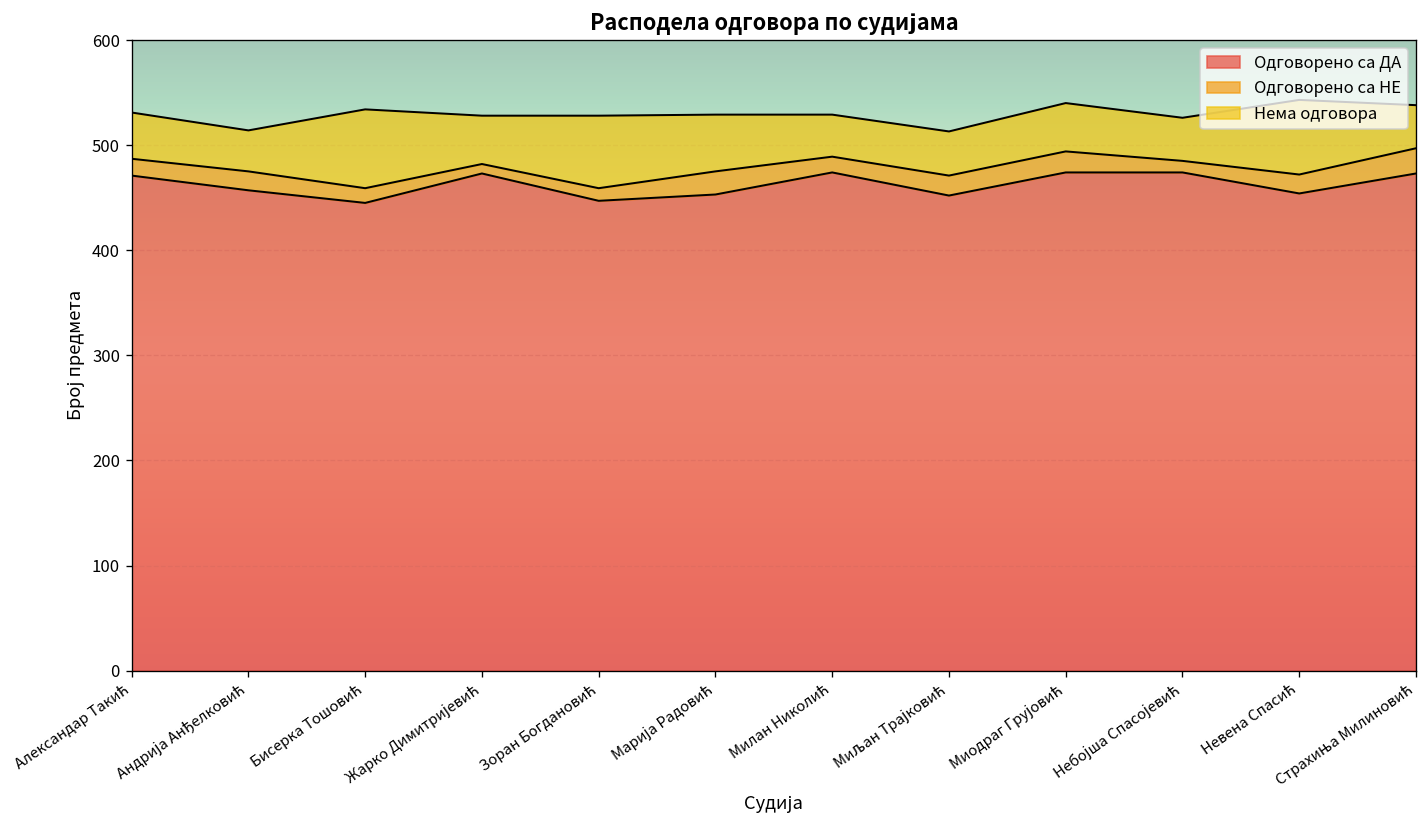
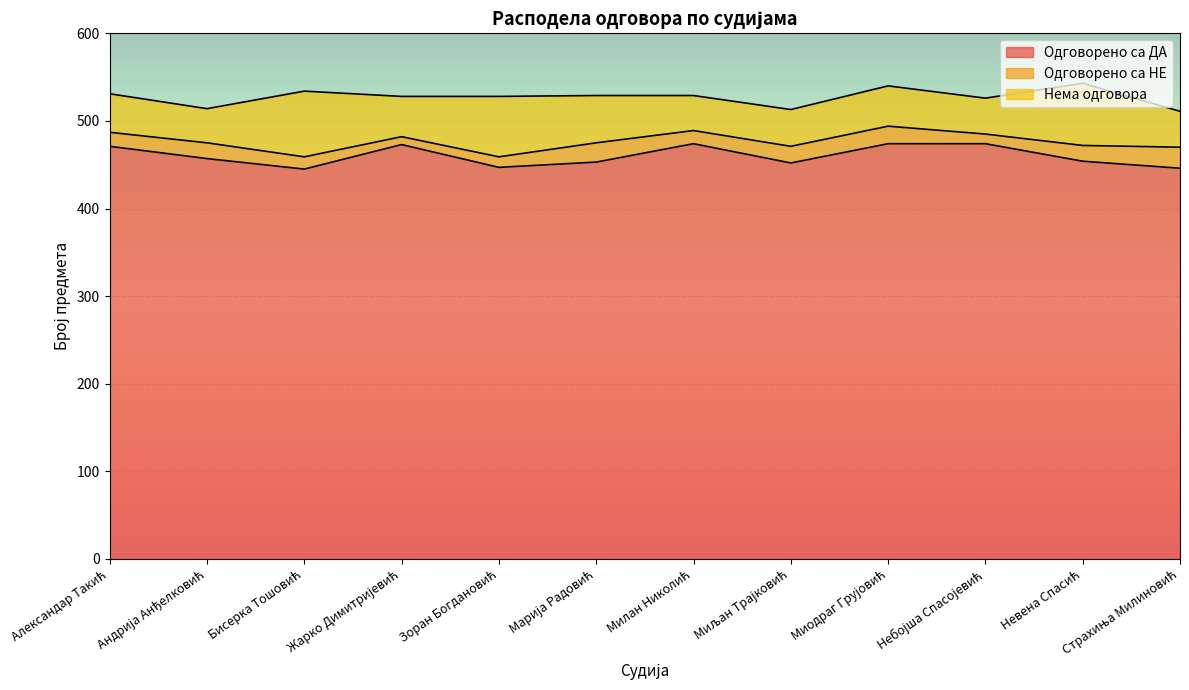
  {
    "Одговорено са ДА": {
      "Александар Такић": 470,
      "Андрија Анђелковић": 460,
      "Бисерка Тошовић": 450,
      "Жарко Димитријевић": 470,
      "Зоран Богдановић": 450,
      "Марија Радовић": 450,
      "Милан Николић": 470,
      "Миљан Трајковић": 450,
      "Миодраг Грујовић": 470,
      "Небојша Спасојевић": 470,
      "Невена Спасић": 450,
-     "Страхиња Милиновић": 470
+     "Страхиња Милиновић": 450
    }
  }
